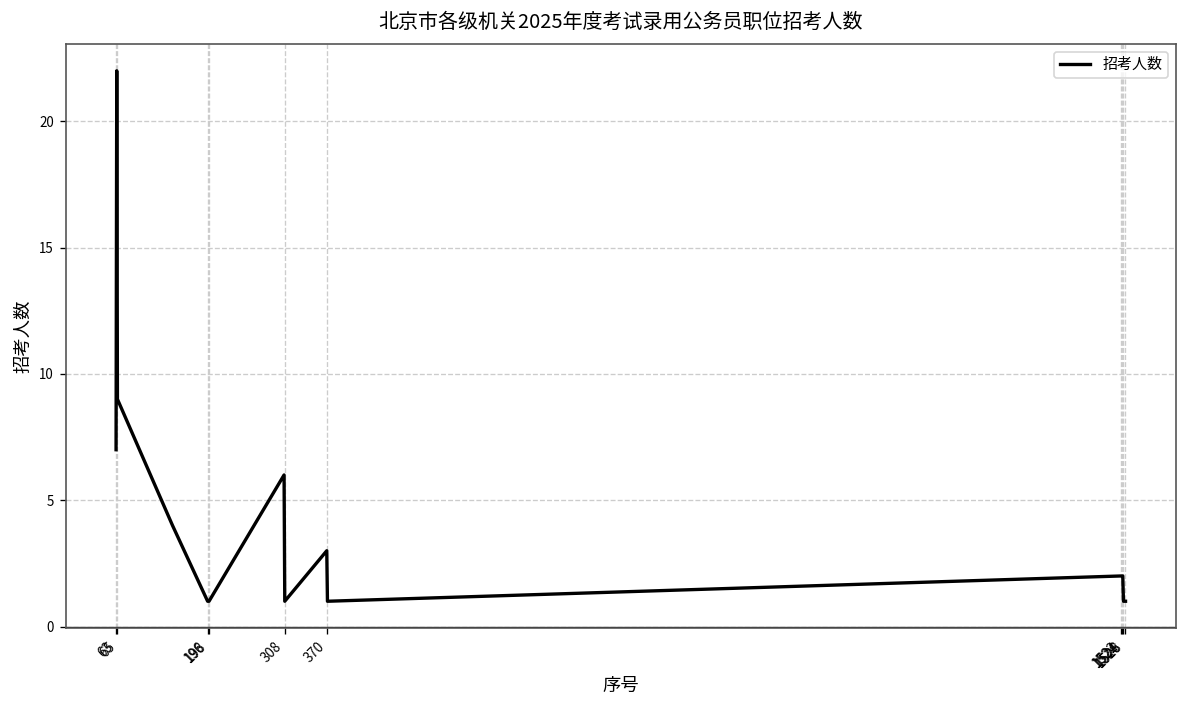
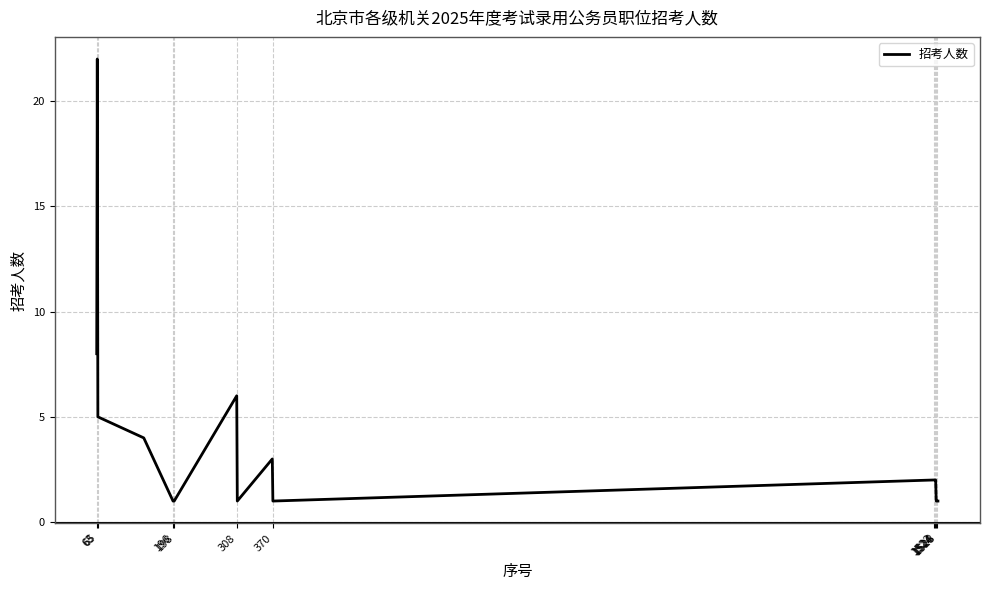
  {
-   "63": 7,
-   "65": 9,
+   "63": 8,
+   "65": 5,
    "196": 1,
    "198": 1,
    "308": 1,
    "370": 1,
    "1522": 2,
    "1524": 2,
    "1526": 1,
    "1528": 1
  }
